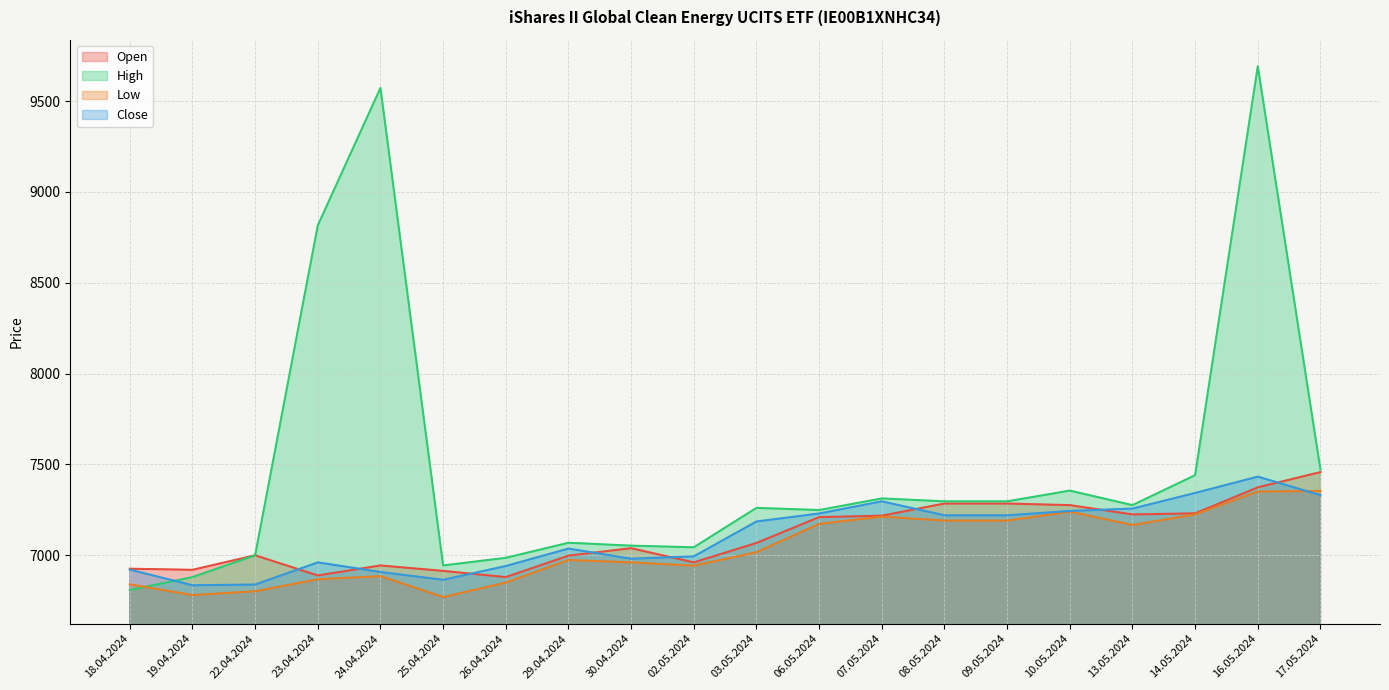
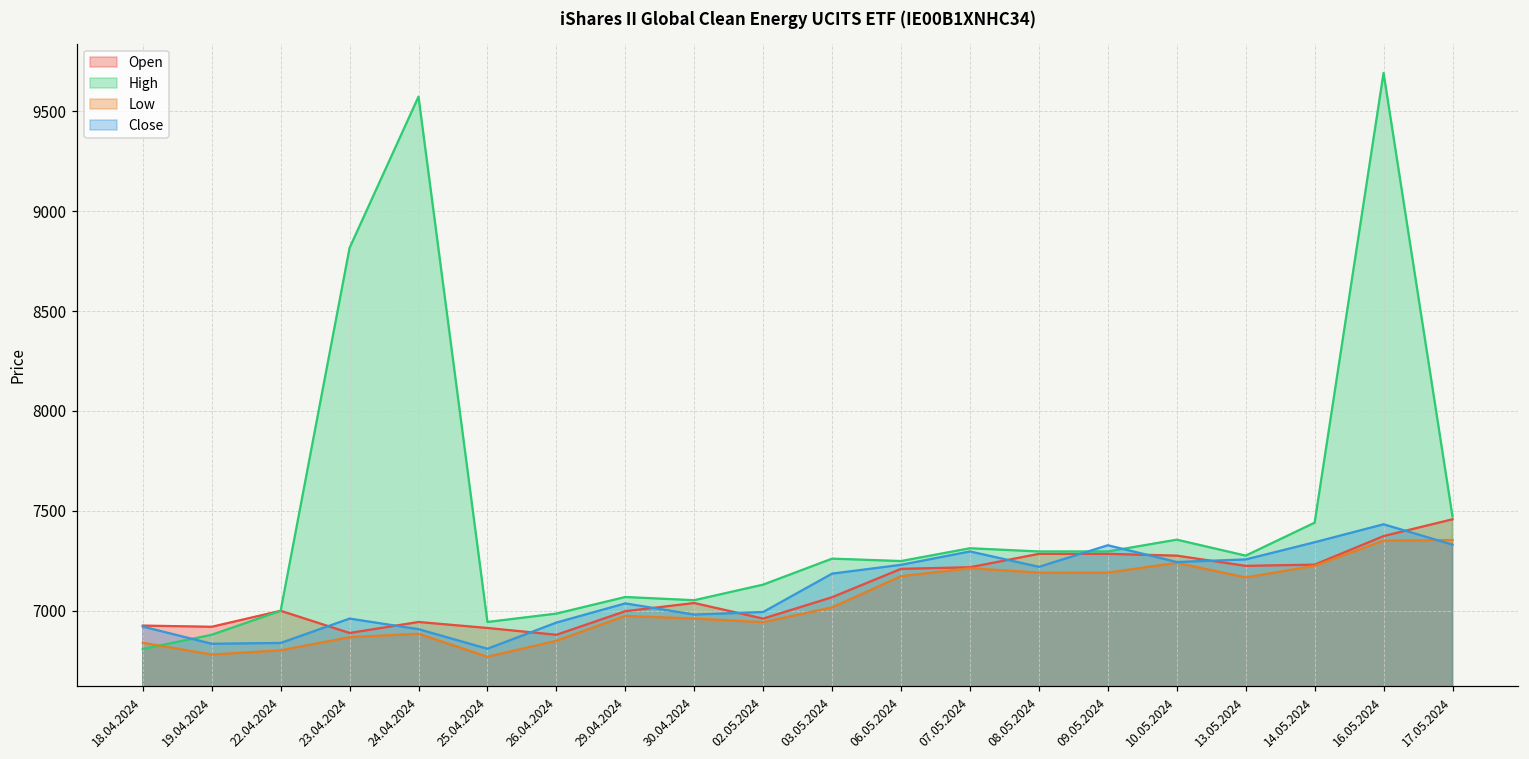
  {
    "High": {
      "18.04.2024": 6810,
      "19.04.2024": 6880,
      "23.04.2024": 8820,
      "24.04.2024": 9570,
      "25.04.2024": 6940,
      "26.04.2024": 6990,
      "29.04.2024": 7070,
-     "02.05.2024": 7040,
+     "02.05.2024": 7130,
      "03.05.2024": 7260,
      "06.05.2024": 7250,
      "07.05.2024": 7310,
      "10.05.2024": 7360,
      "13.05.2024": 7280,
      "14.05.2024": 7440,
      "16.05.2024": 9690,
      "17.05.2024": 7470
    },
    "Close": {
      "19.04.2024": 6840,
      "22.04.2024": 6840,
      "23.04.2024": 6960,
      "24.04.2024": 6910,
-     "25.04.2024": 6870,
+     "25.04.2024": 6810,
      "26.04.2024": 6940,
      "29.04.2024": 7040,
      "30.04.2024": 6980,
      "02.05.2024": 6990,
      "03.05.2024": 7190,
      "06.05.2024": 7230,
      "07.05.2024": 7300,
      "08.05.2024": 7220,
-     "09.05.2024": 7220,
+     "09.05.2024": 7330,
      "13.05.2024": 7260,
      "14.05.2024": 7340,
      "16.05.2024": 7430,
      "17.05.2024": 7330
    }
  }
